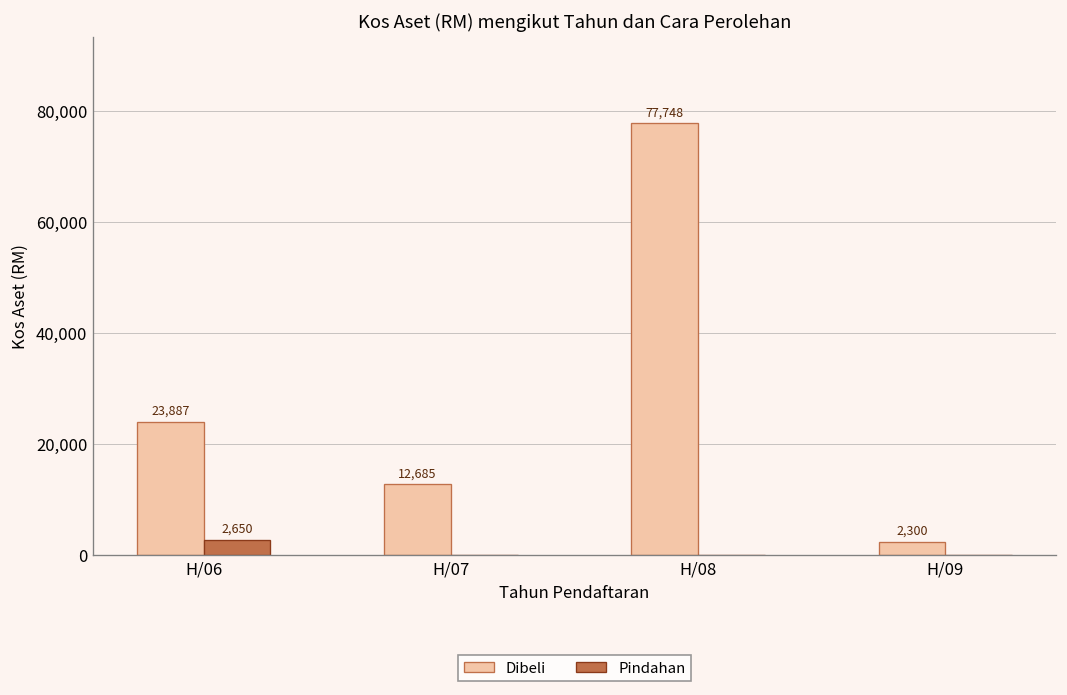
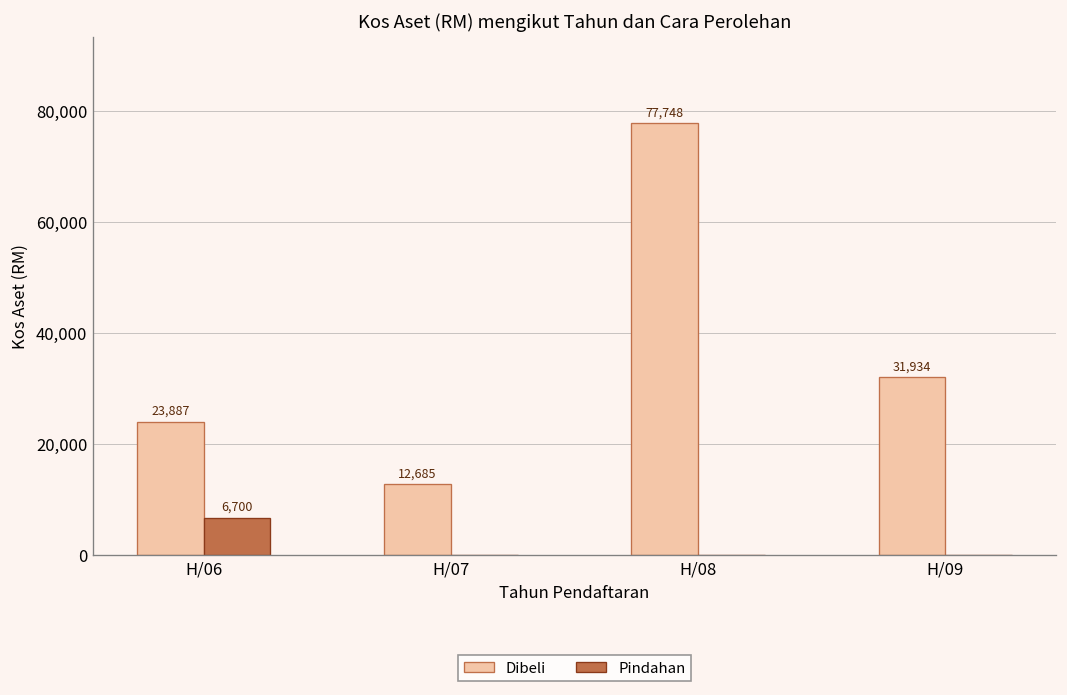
  {
    "Dibeli": {
      "H/06": "23,887",
      "H/07": "12,685",
      "H/08": "77,748",
-     "H/09": "2,300"
+     "H/09": "31,934"
    },
    "Pindahan": {
-     "H/06": "2,650"
+     "H/06": "6,700"
    }
  }
